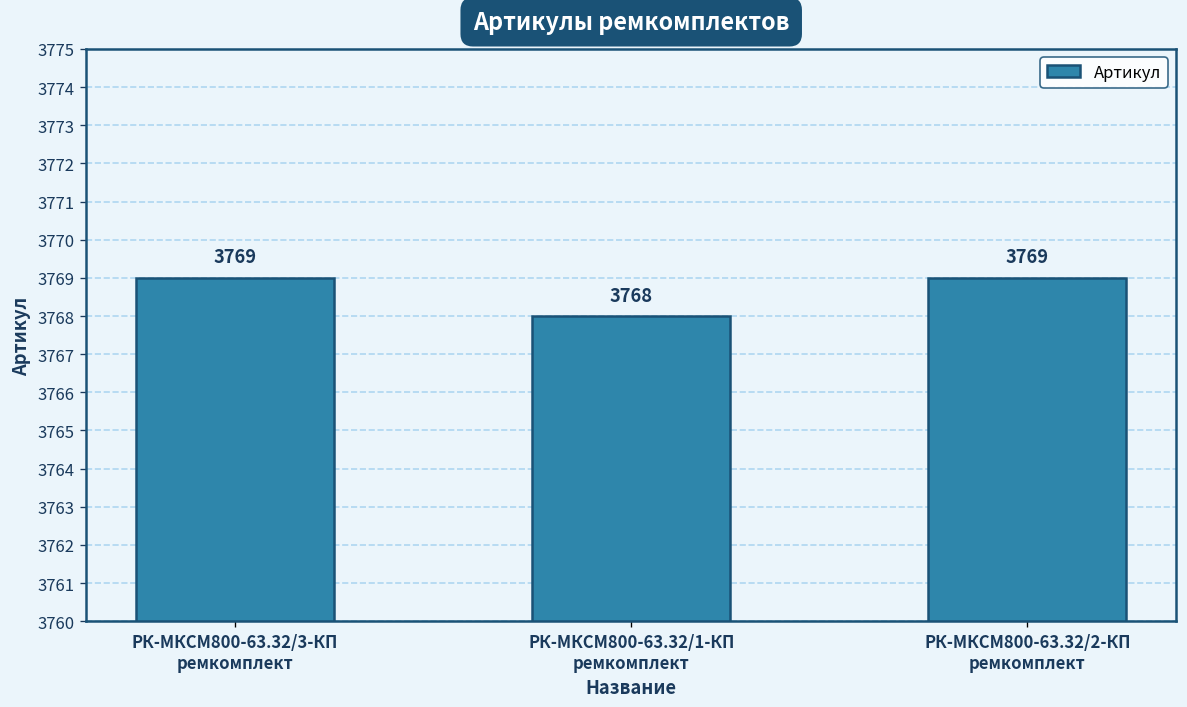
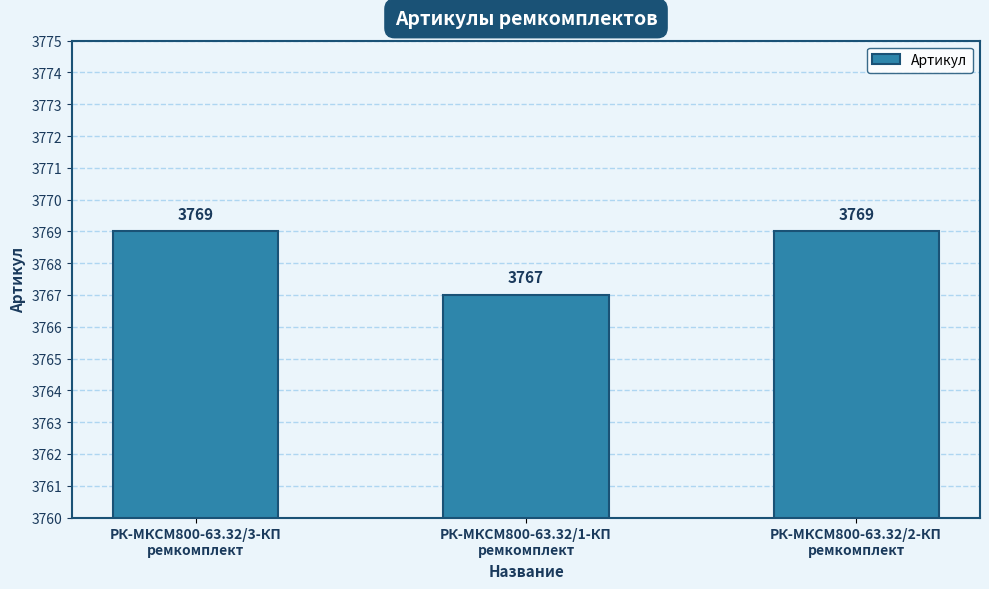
  {
    "РК-МКСМ800-63.32/3-КП ремкомплект": 3769,
-   "РК-МКСМ800-63.32/1-КП ремкомплект": 3768,
+   "РК-МКСМ800-63.32/1-КП ремкомплект": 3767,
    "РК-МКСМ800-63.32/2-КП ремкомплект": 3769
  }
